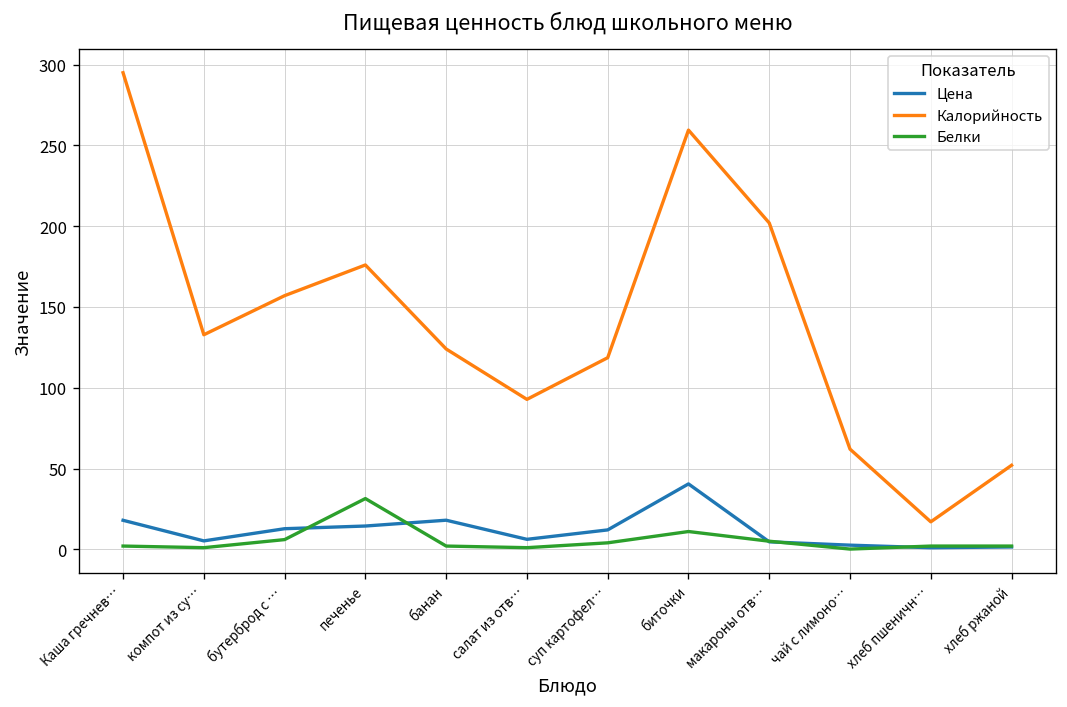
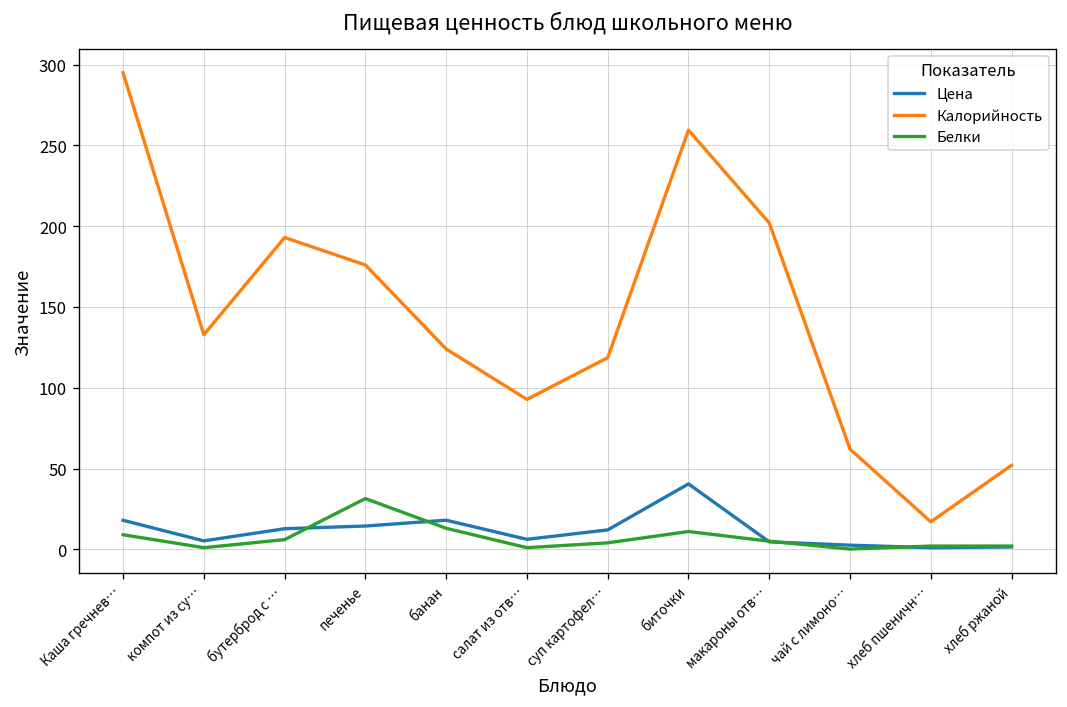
  {
    "Цена": {
      "Каша гречнев…": 18,
      "компот из су…": 5,
      "бутерброд с …": 13,
      "печенье": 14,
      "банан": 18,
      "салат из отв…": 6,
      "суп картофел…": 12,
      "биточки": 40,
      "чай с лимоно…": 3
    },
    "Калорийность": {
      "Каша гречнев…": 295,
      "компот из су…": 133,
-     "бутерброд с …": 157,
+     "бутерброд с …": 193,
      "печенье": 176,
      "банан": 124,
      "салат из отв…": 93,
      "суп картофел…": 119,
      "биточки": 259,
      "макароны отв…": 202,
      "чай с лимоно…": 62,
      "хлеб пшеничн…": 17,
      "хлеб ржаной": 52
    },
    "Белки": {
-     "Каша гречнев…": 2,
+     "Каша гречнев…": 9,
      "компот из су…": 1,
      "бутерброд с …": 6,
      "печенье": 31,
-     "банан": 2,
+     "банан": 13,
      "салат из отв…": 1,
      "суп картофел…": 4,
      "биточки": 11,
      "чай с лимоно…": 0
    }
  }
